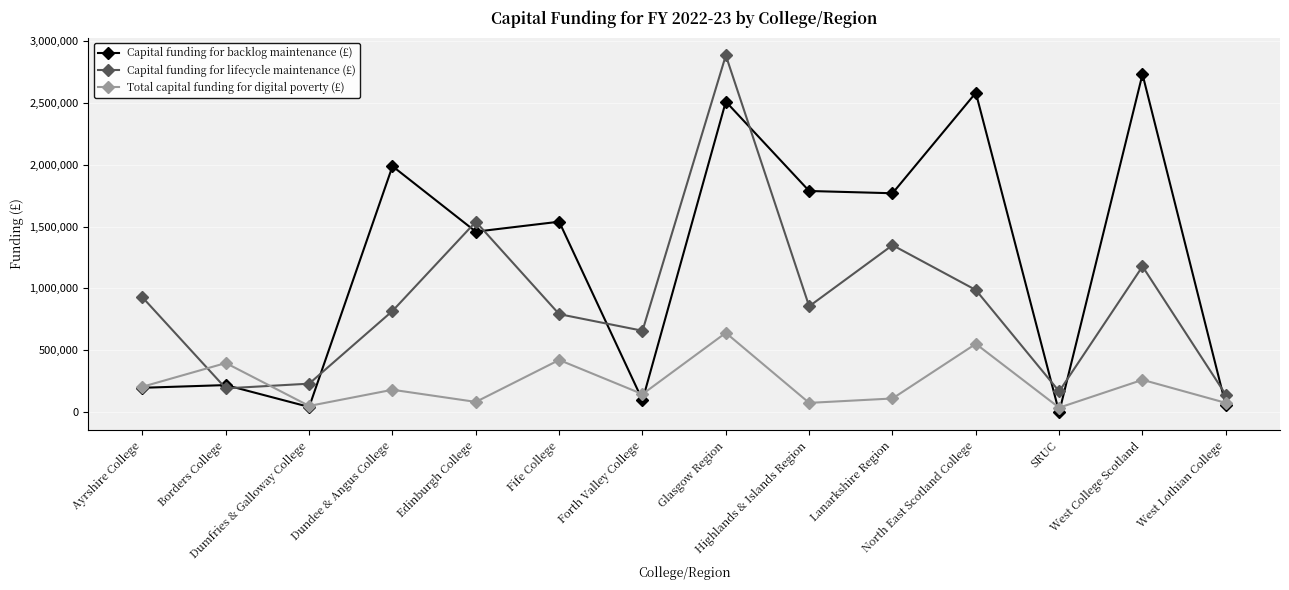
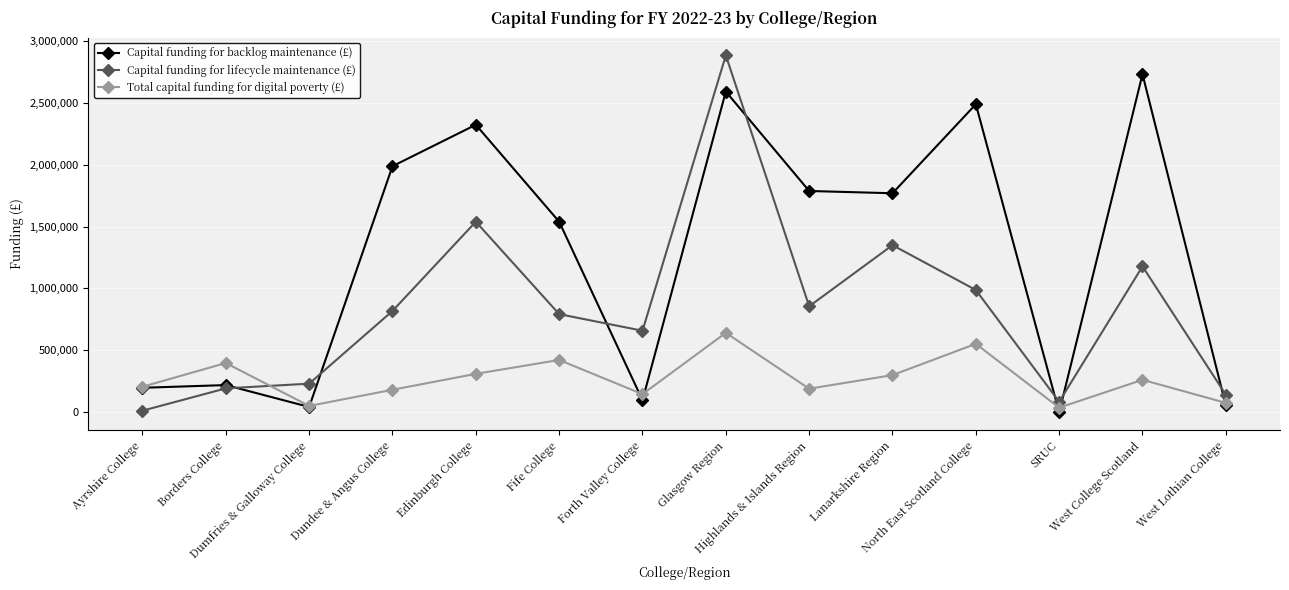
  {
    "Capital funding for backlog maintenance (£)": {
      "Borders College": "220,000",
      "Dundee & Angus College": "1,990,000",
-     "Edinburgh College": "1,460,000",
+     "Edinburgh College": "2,320,000",
      "Fife College": "1,540,000",
      "Forth Valley College": "100,000",
-     "Glasgow Region": "2,510,000",
+     "Glasgow Region": "2,590,000",
      "Highlands & Islands Region": "1,790,000",
      "Lanarkshire Region": "1,770,000",
-     "North East Scotland College": "2,580,000",
+     "North East Scotland College": "2,490,000",
      "SRUC": "0",
      "West College Scotland": "2,730,000"
    },
    "Capital funding for lifecycle maintenance (£)": {
-     "Ayrshire College": "930,000",
+     "Ayrshire College": "10,000",
      "Borders College": "190,000",
      "Dumfries & Galloway College": "230,000",
      "Dundee & Angus College": "820,000",
      "Edinburgh College": "1,540,000",
      "Fife College": "790,000",
      "Forth Valley College": "660,000",
      "Glasgow Region": "2,880,000",
      "Highlands & Islands Region": "860,000",
      "Lanarkshire Region": "1,350,000",
      "North East Scotland College": "990,000",
-     "SRUC": "170,000",
+     "SRUC": "90,000",
      "West College Scotland": "1,180,000",
      "West Lothian College": "140,000"
    },
    "Total capital funding for digital poverty (£)": {
      "Borders College": "400,000",
      "Dundee & Angus College": "180,000",
-     "Edinburgh College": "80,000",
+     "Edinburgh College": "310,000",
      "Fife College": "420,000",
      "Forth Valley College": "150,000",
      "Glasgow Region": "640,000",
-     "Highlands & Islands Region": "80,000",
-     "Lanarkshire Region": "110,000",
+     "Highlands & Islands Region": "190,000",
+     "Lanarkshire Region": "300,000",
      "North East Scotland College": "550,000",
      "SRUC": "40,000",
      "West College Scotland": "260,000"
    }
  }
